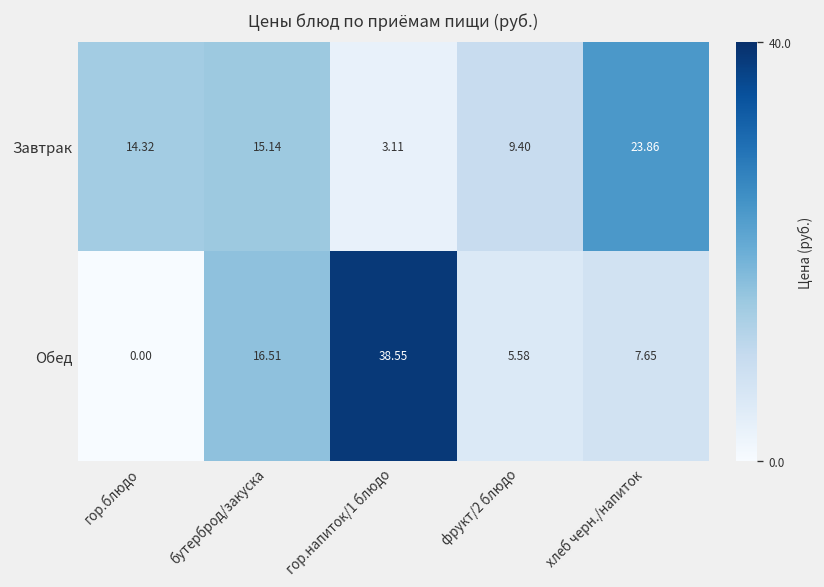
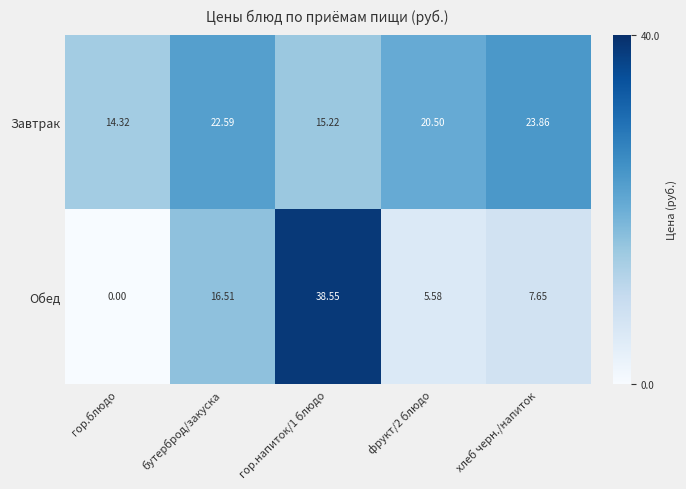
  {
    "Завтрак": {
      "гор.блюдо": 14.32,
-     "бутерброд/закуска": 15.14,
-     "гор.напиток/1 блюдо": 3.11,
-     "фрукт/2 блюдо": 9.40,
+     "бутерброд/закуска": 22.59,
+     "гор.напиток/1 блюдо": 15.22,
+     "фрукт/2 блюдо": 20.50,
      "хлеб черн./напиток": 23.86
    },
    "Обед": {
      "гор.блюдо": 0.00,
      "бутерброд/закуска": 16.51,
      "гор.напиток/1 блюдо": 38.55,
      "фрукт/2 блюдо": 5.58,
      "хлеб черн./напиток": 7.65
    }
  }
